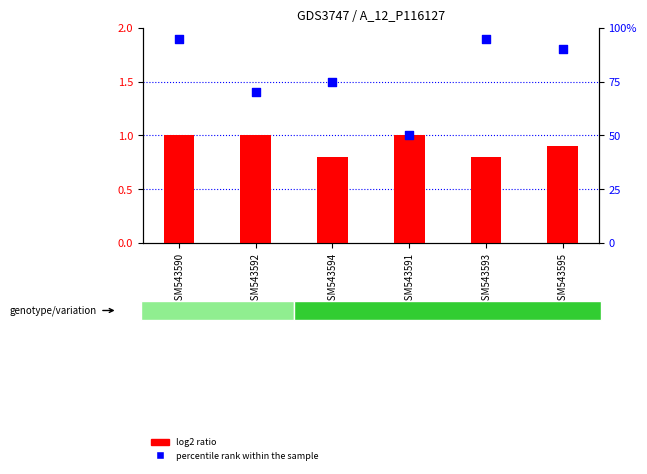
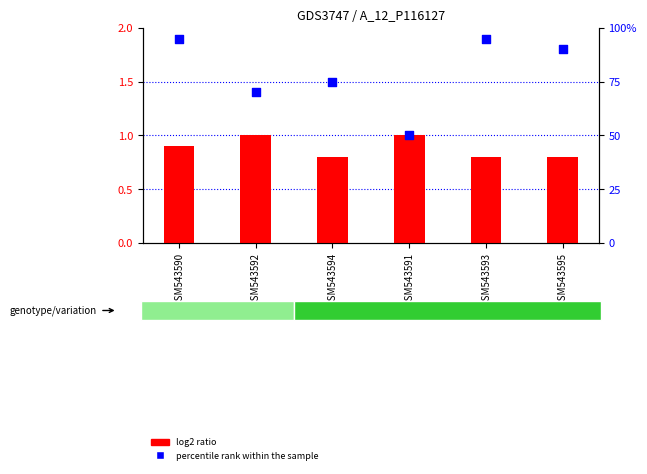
  {
    "log2 ratio": {
-     "GSM543590": 1.0,
+     "GSM543590": 0.9,
      "GSM543592": 1.0,
      "GSM543594": 0.8,
      "GSM543591": 1.0,
      "GSM543593": 0.8,
-     "GSM543595": 0.9
+     "GSM543595": 0.8
    }
  }
